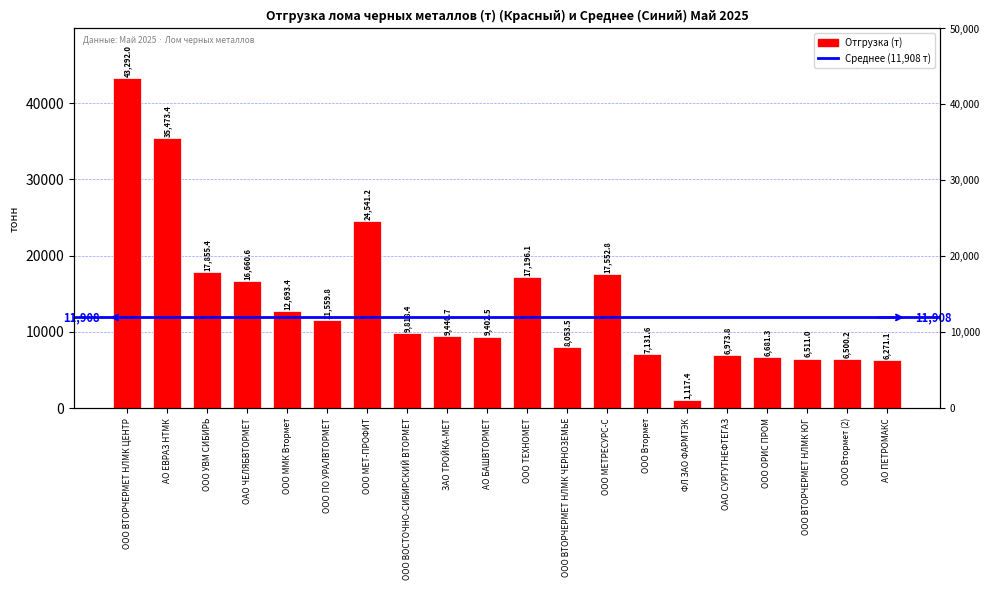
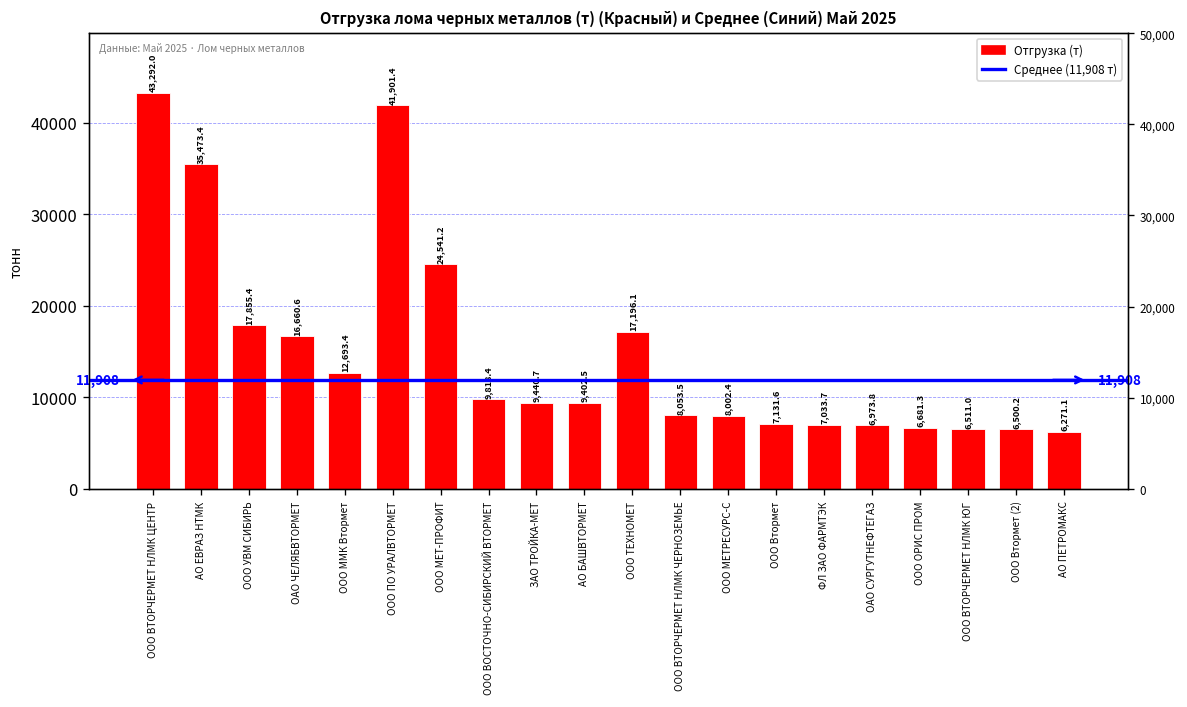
  {
    "ООО ВТОРЧЕРМЕТ НЛМК ЦЕНТР": "43,292.0",
    "АО ЕВРАЗ НТМК": "35,473.4",
    "ООО УВМ СИБИРЬ": "17,855.4",
    "ОАО ЧЕЛЯБВТОРМЕТ": "16,660.6",
    "ООО ММК Втормет": "12,693.4",
-   "ООО ПО УРАЛВТОРМЕТ": "11,559.8",
+   "ООО ПО УРАЛВТОРМЕТ": "41,901.4",
    "ООО МЕТ-ПРОФИТ": "24,541.2",
    "ООО ВОСТОЧНО-СИБИРСКИЙ ВТОРМЕТ": "9,818.4",
    "ЗАО ТРОЙКА-МЕТ": "9,440.7",
    "АО БАШВТОРМЕТ": "9,402.5",
    "ООО ТЕХНОМЕТ": "17,196.1",
    "ООО ВТОРЧЕРМЕТ НЛМК ЧЕРНОЗЕМЬЕ": "8,053.5",
-   "ООО МЕТРЕСУРС-С": "17,552.8",
+   "ООО МЕТРЕСУРС-С": "8,002.4",
    "ООО Втормет": "7,131.6",
-   "ФЛ ЗАО ФАРМТЭК": "1,117.4",
+   "ФЛ ЗАО ФАРМТЭК": "7,033.7",
    "ОАО СУРГУТНЕФТЕГАЗ": "6,973.8",
    "ООО ОРИС ПРОМ": "6,681.3",
    "ООО ВТОРЧЕРМЕТ НЛМК ЮГ": "6,511.0",
    "ООО Втормет (2)": "6,500.2",
    "АО ПЕТРОМАКС": "6,271.1"
  }
